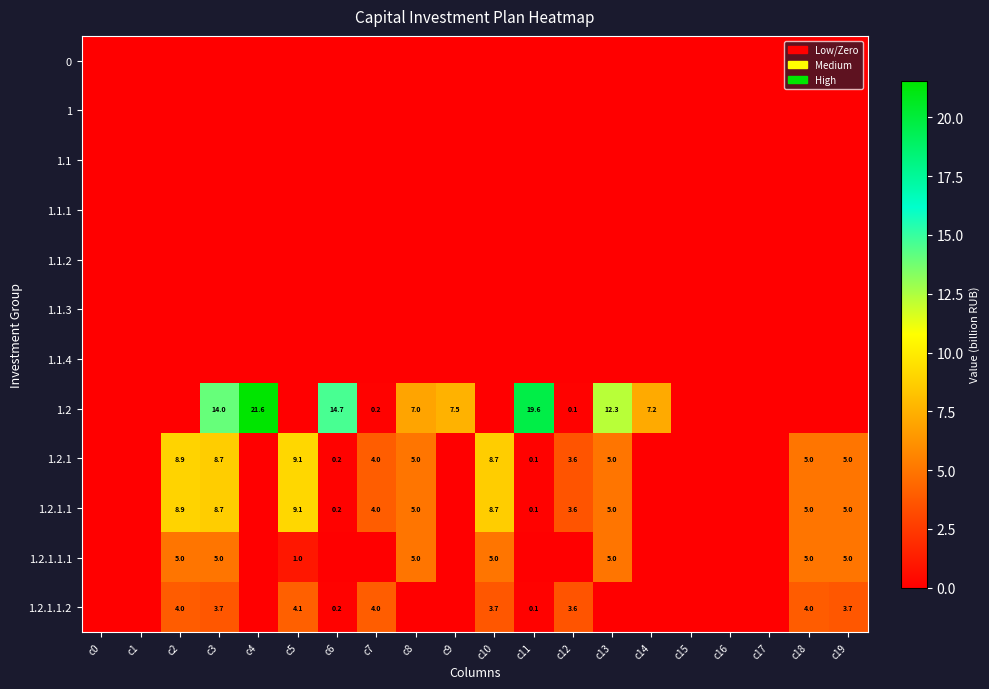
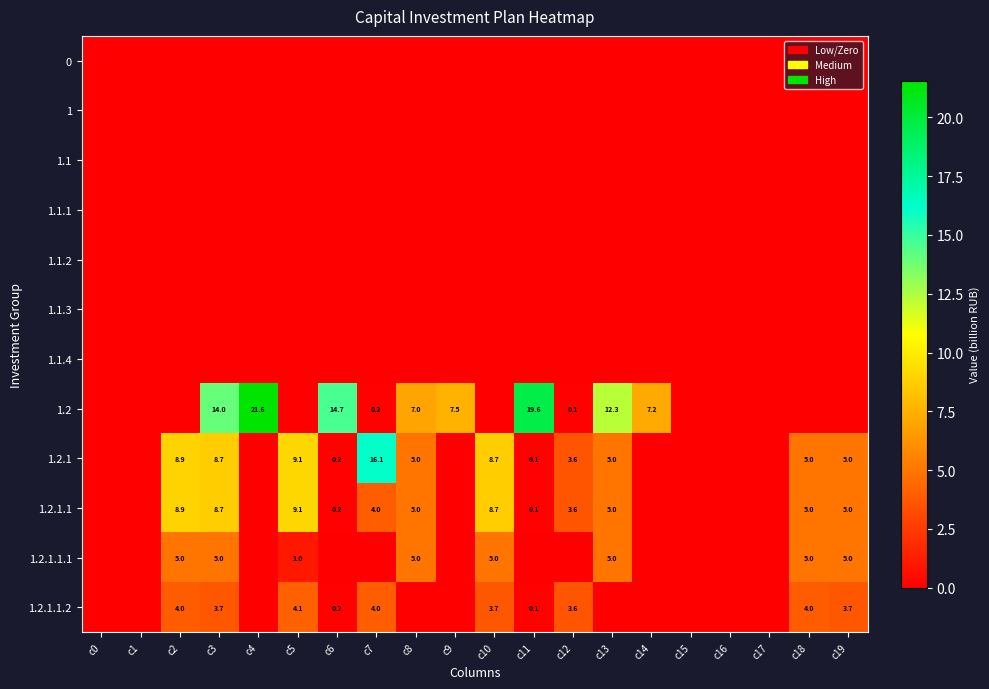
  {
    "1.2": {
      "c3": 14.0,
      "c4": 21.6,
      "c6": 14.7,
      "c7": 0.2,
      "c8": 7.0,
      "c9": 7.5,
      "c11": 19.6,
      "c12": 0.1,
      "c13": 12.3,
      "c14": 7.2
    },
    "1.2.1": {
      "c2": 8.9,
      "c3": 8.7,
      "c5": 9.1,
      "c6": 0.2,
-     "c7": 4.0,
+     "c7": 16.1,
      "c8": 5.0,
      "c10": 8.7,
      "c11": 0.1,
      "c12": 3.6,
      "c13": 5.0,
      "c18": 5.0,
      "c19": 5.0
    },
    "1.2.1.1": {
      "c2": 8.9,
      "c3": 8.7,
      "c5": 9.1,
      "c6": 0.2,
      "c7": 4.0,
      "c8": 5.0,
      "c10": 8.7,
      "c11": 0.1,
      "c12": 3.6,
      "c13": 5.0,
      "c18": 5.0,
      "c19": 5.0
    },
    "1.2.1.1.1": {
      "c2": 5.0,
      "c3": 5.0,
      "c5": 1.0,
      "c8": 5.0,
      "c10": 5.0,
      "c13": 5.0,
      "c18": 5.0,
      "c19": 5.0
    },
    "1.2.1.1.2": {
      "c2": 4.0,
      "c3": 3.7,
      "c5": 4.1,
      "c6": 0.2,
      "c7": 4.0,
      "c10": 3.7,
      "c11": 0.1,
      "c12": 3.6,
      "c18": 4.0,
      "c19": 3.7
    }
  }
